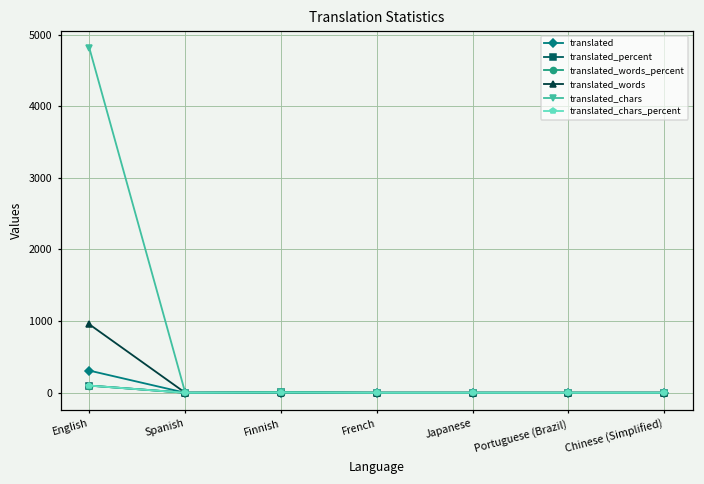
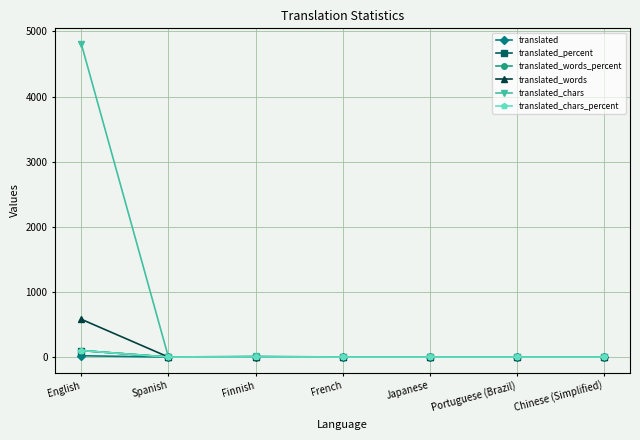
  {
    "translated": {
-     "English": 300
+     "English": 0
    },
    "translated_words": {
-     "English": 1000
+     "English": 600
    }
  }
